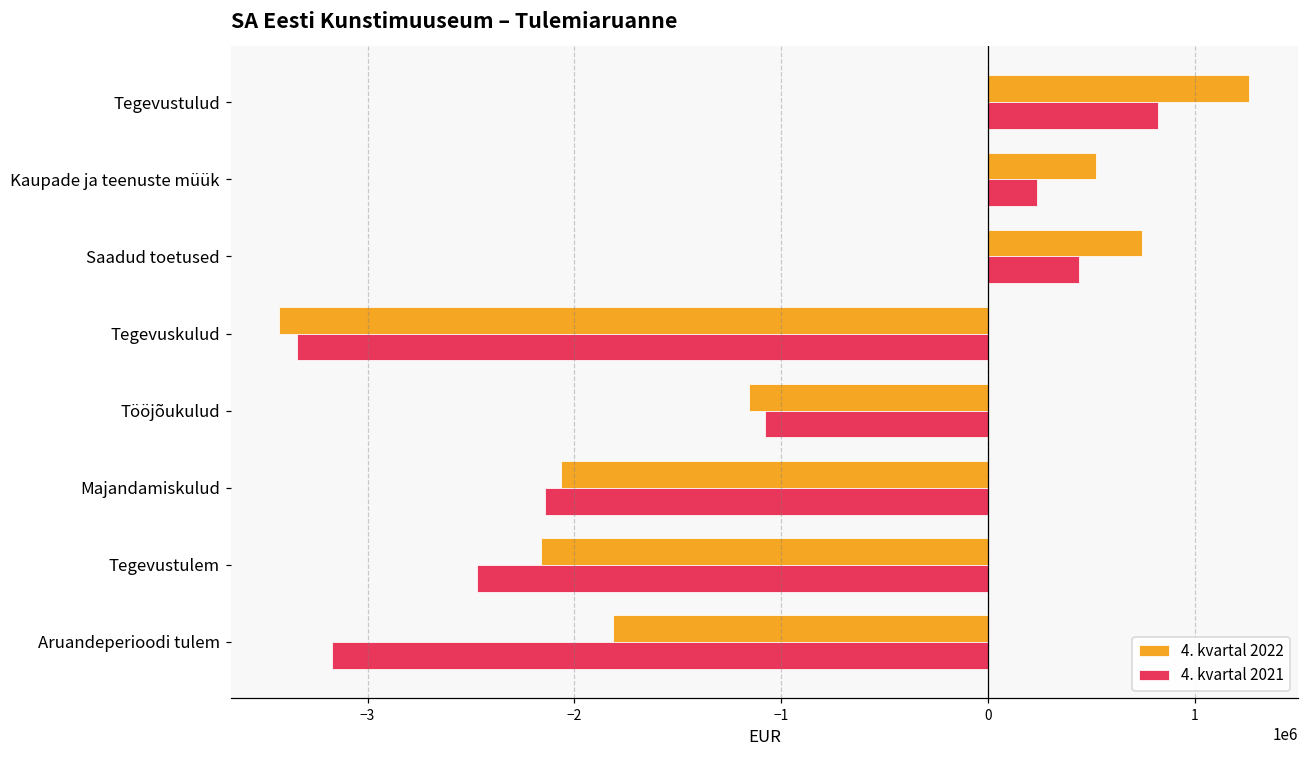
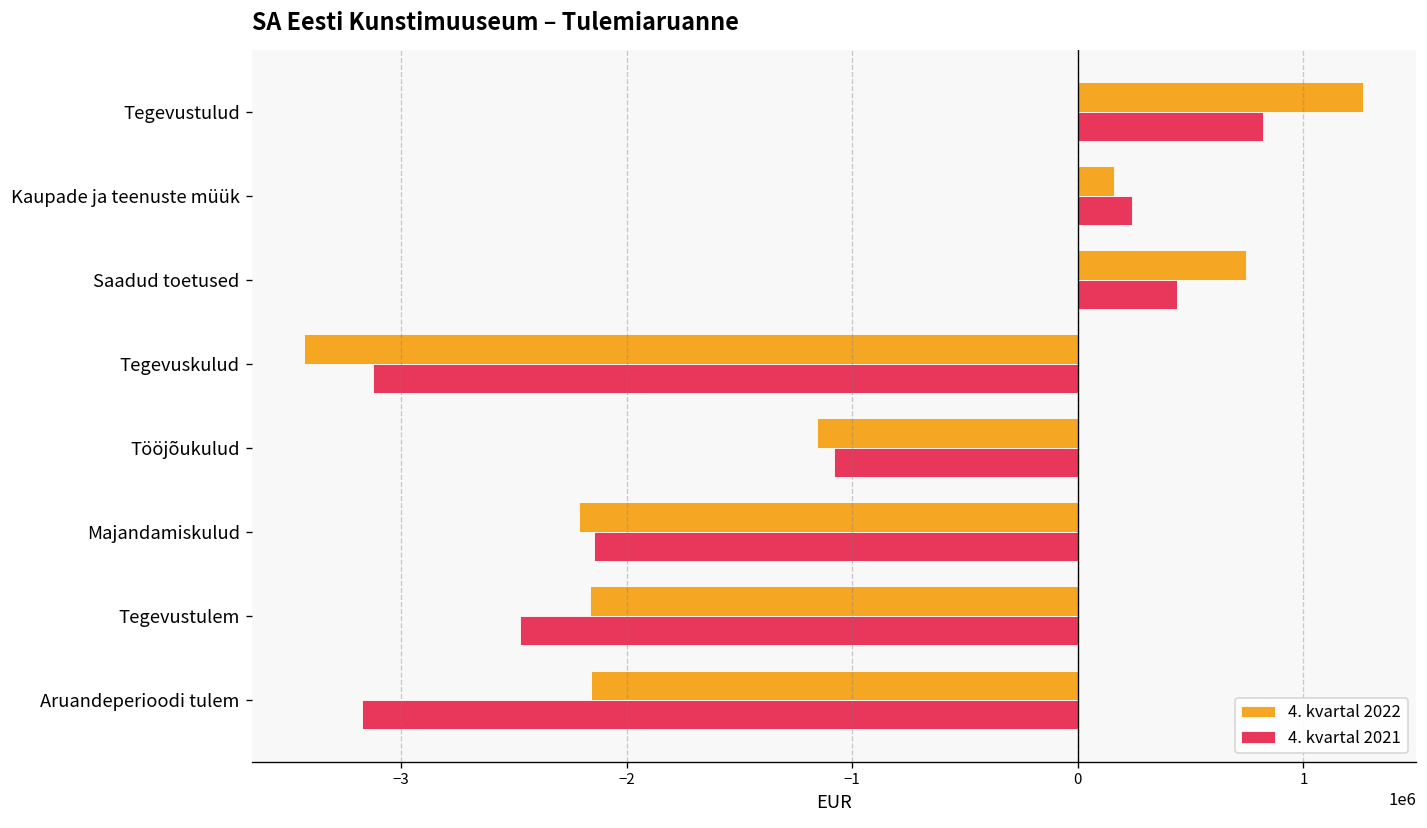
  {
    "4. kvartal 2022": {
      "Tegevustulud": 1260000,
-     "Kaupade ja teenuste müük": 520000,
+     "Kaupade ja teenuste müük": 160000,
      "Saadud toetused": 740000,
      "Tegevuskulud": -3430000,
      "Tööjõukulud": -1160000,
-     "Majandamiskulud": -2060000,
+     "Majandamiskulud": -2210000,
      "Tegevustulem": -2160000,
-     "Aruandeperioodi tulem": -1820000
+     "Aruandeperioodi tulem": -2160000
    },
    "4. kvartal 2021": {
      "Tegevustulud": 820000,
      "Kaupade ja teenuste müük": 240000,
      "Saadud toetused": 440000,
-     "Tegevuskulud": -3340000,
+     "Tegevuskulud": -3130000,
      "Tööjõukulud": -1080000,
      "Majandamiskulud": -2140000,
      "Tegevustulem": -2470000,
      "Aruandeperioodi tulem": -3170000
    }
  }
